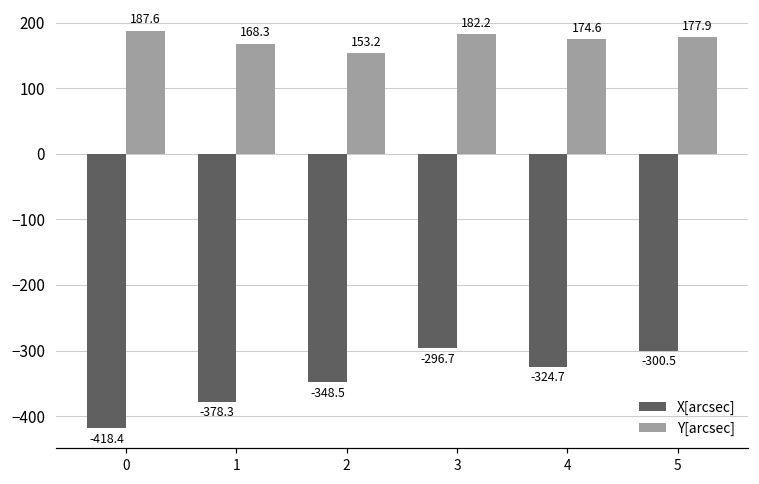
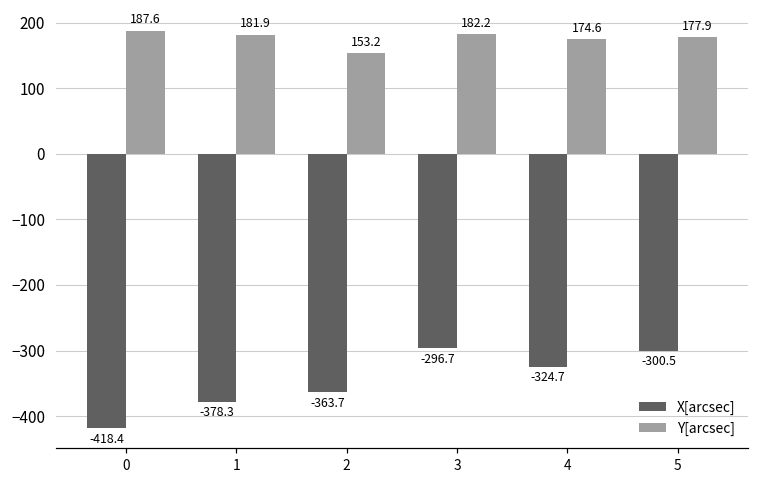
  {
    "X[arcsec]": {
      "0": -418.4,
      "1": -378.3,
-     "2": -348.5,
+     "2": -363.7,
      "3": -296.7,
      "4": -324.7,
      "5": -300.5
    },
    "Y[arcsec]": {
      "0": 187.6,
-     "1": 168.3,
+     "1": 181.9,
      "2": 153.2,
      "3": 182.2,
      "4": 174.6,
      "5": 177.9
    }
  }
